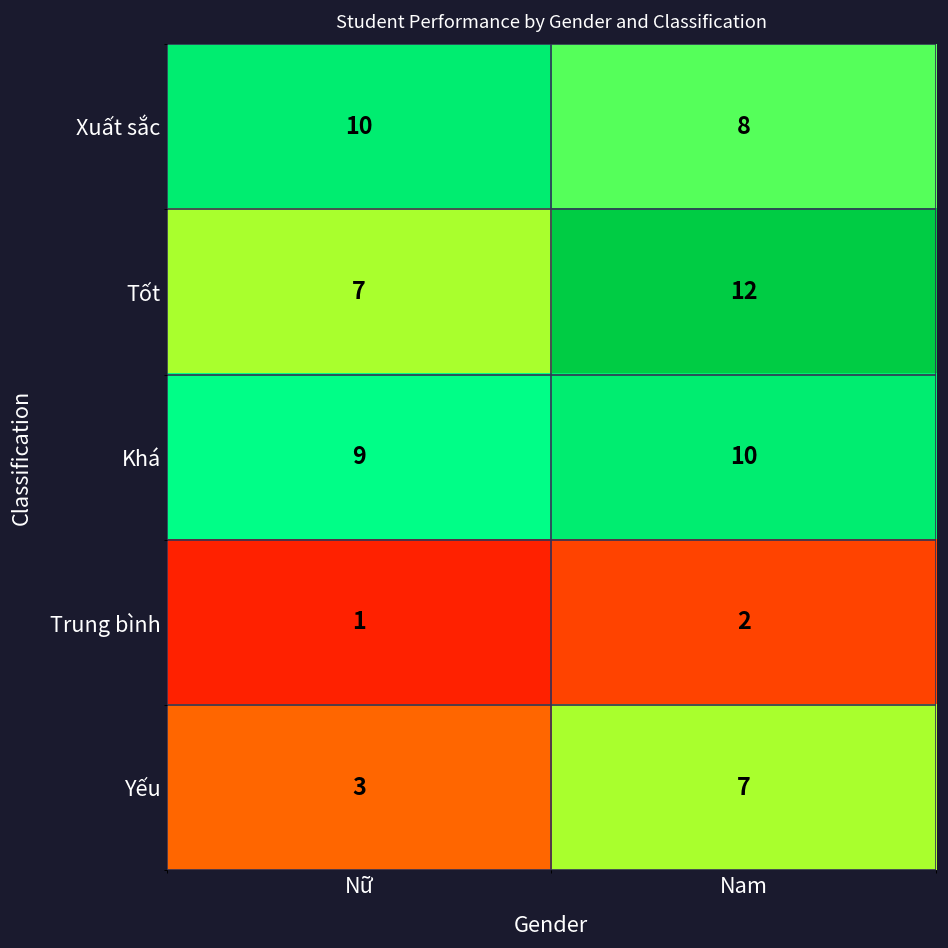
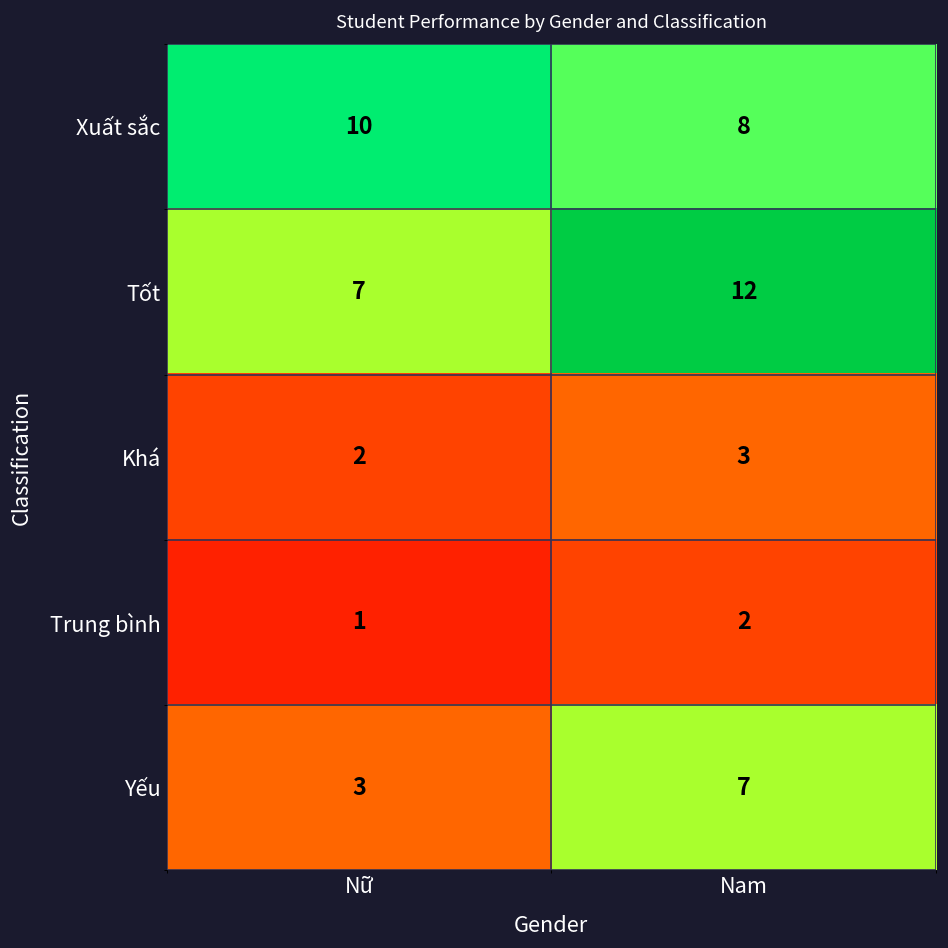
  {
    "Xuất sắc": {
      "Nữ": 10,
      "Nam": 8
    },
    "Tốt": {
      "Nữ": 7,
      "Nam": 12
    },
    "Khá": {
-     "Nữ": 9,
-     "Nam": 10
+     "Nữ": 2,
+     "Nam": 3
    },
    "Trung bình": {
      "Nữ": 1,
      "Nam": 2
    },
    "Yếu": {
      "Nữ": 3,
      "Nam": 7
    }
  }
